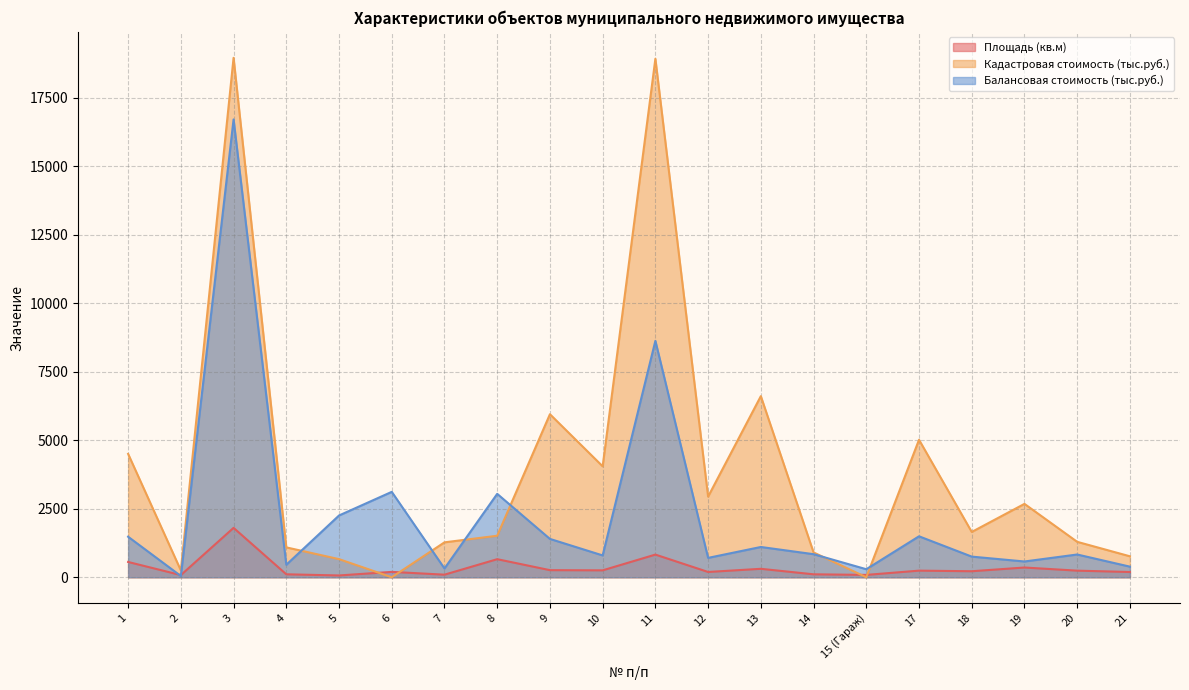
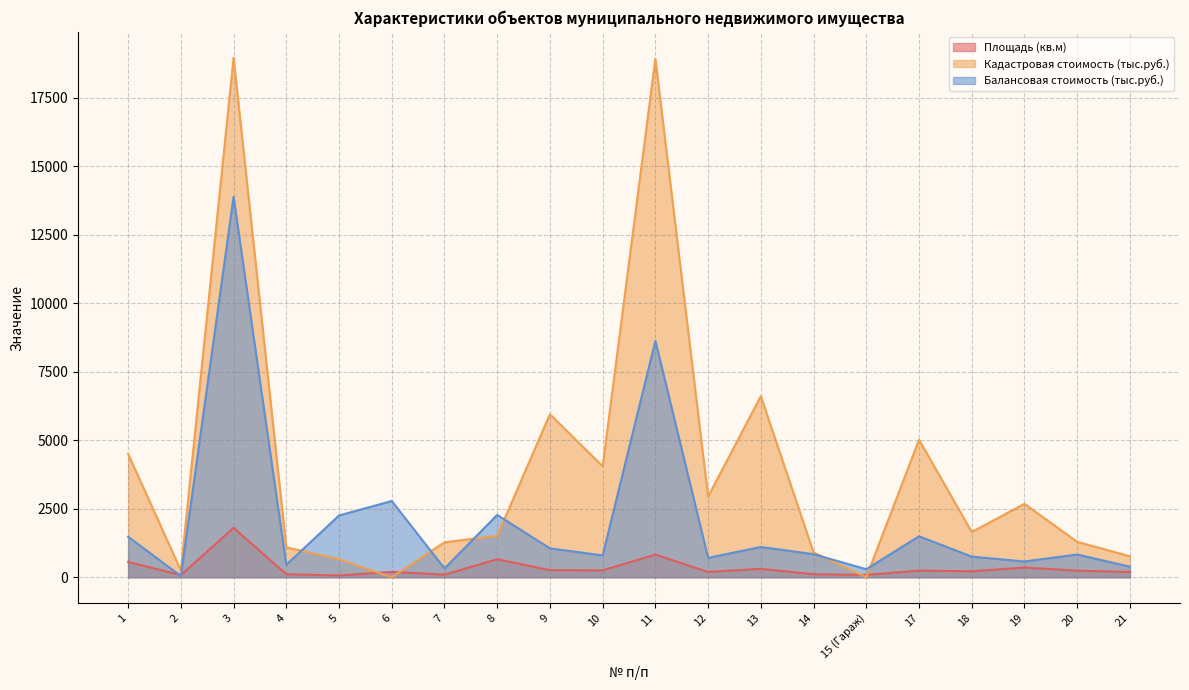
  {
    "Балансовая стоимость (тыс.руб.)": {
      "1": 1500,
-     "3": 16700,
+     "3": 13900,
      "4": 500,
      "5": 2300,
-     "6": 3100,
+     "6": 2800,
      "7": 300,
-     "8": 3000,
-     "9": 1400,
+     "8": 2300,
+     "9": 1100,
      "10": 800,
      "11": 8600,
      "12": 700,
      "13": 1100,
      "15 (Гараж)": 300,
      "17": 1500,
      "18": 800,
      "19": 600,
      "20": 800,
      "21": 400
    }
  }
